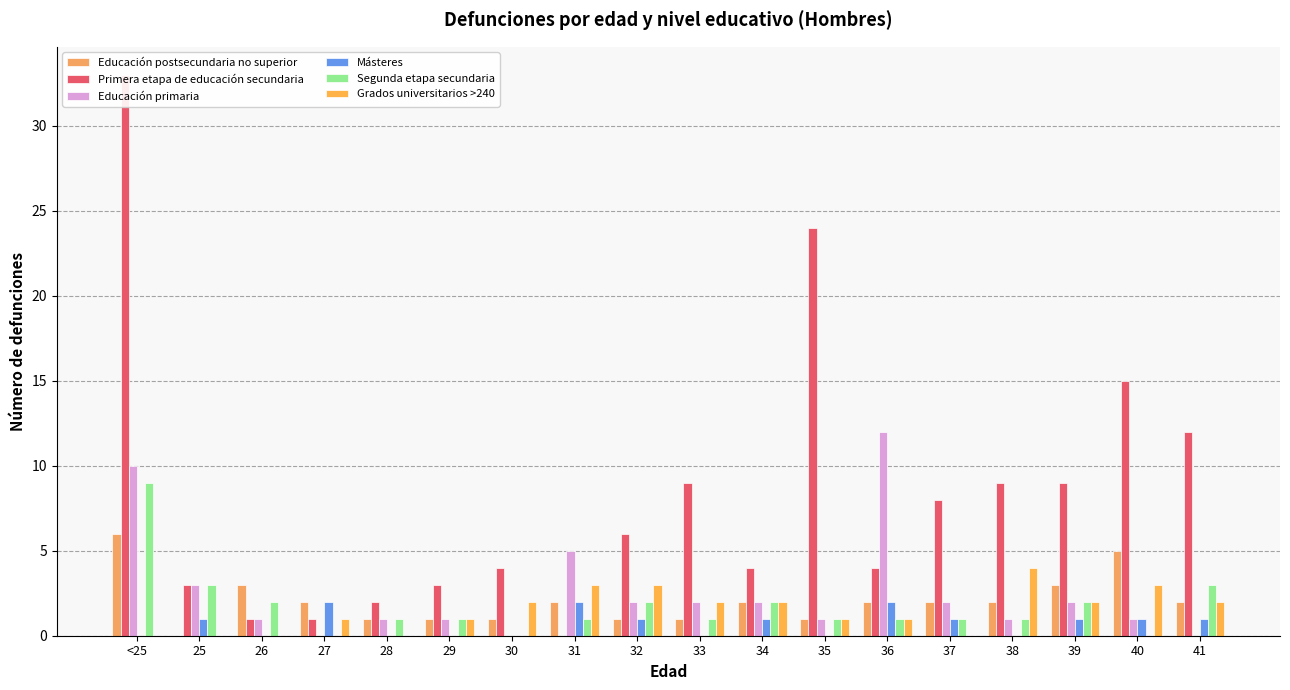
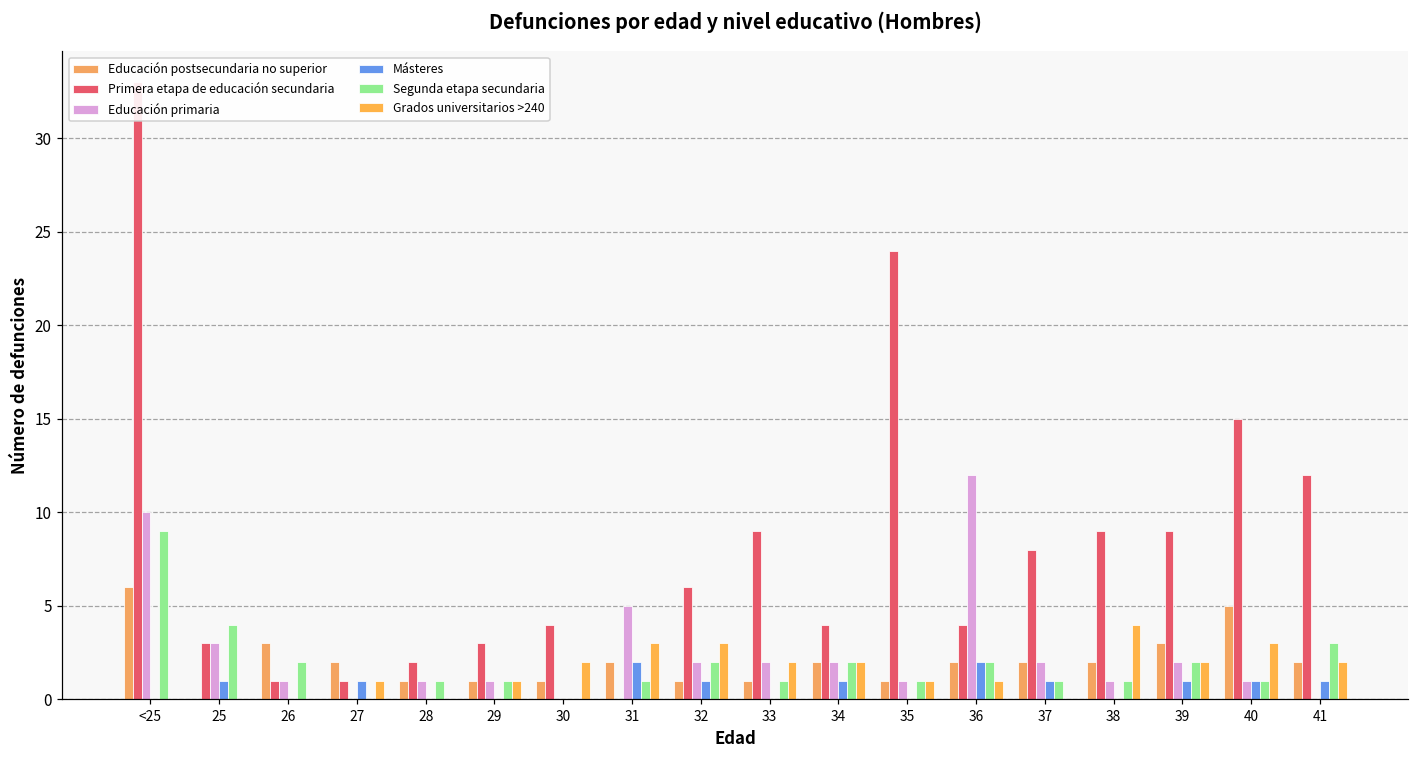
  {
    "Primera etapa de educación secundaria": {
      "25": 3,
      "26": 1,
      "27": 1,
      "28": 2,
      "29": 3,
      "30": 4,
      "31": 0,
      "32": 6,
      "33": 9,
      "34": 4,
      "35": 24,
      "36": 4,
      "37": 8,
      "38": 9,
      "39": 9,
      "40": 15,
      "41": 12
    },
    "Educación primaria": {
      "<25": 10,
      "25": 3,
      "26": 1,
      "27": 0,
      "28": 1,
      "29": 1,
      "30": 0,
      "31": 5,
      "32": 2,
      "33": 2,
      "34": 2,
      "35": 1,
      "36": 12,
      "37": 2,
      "38": 1,
      "39": 2,
      "40": 1,
      "41": 0
    },
    "Másteres": {
      "<25": 0,
      "25": 1,
      "26": 0,
-     "27": 2,
+     "27": 1,
      "28": 0,
      "29": 0,
      "30": 0,
      "31": 2,
      "32": 1,
      "33": 0,
      "34": 1,
      "35": 0,
      "36": 2,
      "37": 1,
      "38": 0,
      "39": 1,
      "40": 1,
      "41": 1
    },
    "Segunda etapa secundaria": {
      "<25": 9,
-     "25": 3,
+     "25": 4,
      "26": 2,
      "27": 0,
      "28": 1,
      "29": 1,
      "30": 0,
      "31": 1,
      "32": 2,
      "33": 1,
      "34": 2,
      "35": 1,
-     "36": 1,
+     "36": 2,
      "37": 1,
      "38": 1,
      "39": 2,
-     "40": 0,
+     "40": 1,
      "41": 3
    }
  }
